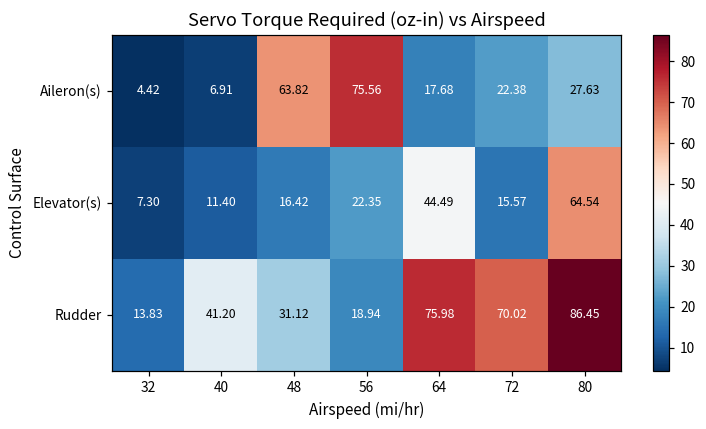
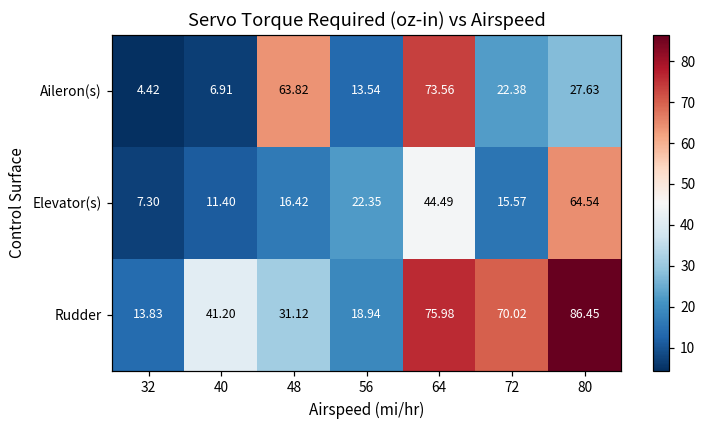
  {
    "Aileron(s)": {
      "32": 4.42,
      "40": 6.91,
      "48": 63.82,
-     "56": 75.56,
-     "64": 17.68,
+     "56": 13.54,
+     "64": 73.56,
      "72": 22.38,
      "80": 27.63
    },
    "Elevator(s)": {
      "32": 7.30,
      "40": 11.40,
      "48": 16.42,
      "56": 22.35,
      "64": 44.49,
      "72": 15.57,
      "80": 64.54
    },
    "Rudder": {
      "32": 13.83,
      "40": 41.20,
      "48": 31.12,
      "56": 18.94,
      "64": 75.98,
      "72": 70.02,
      "80": 86.45
    }
  }
